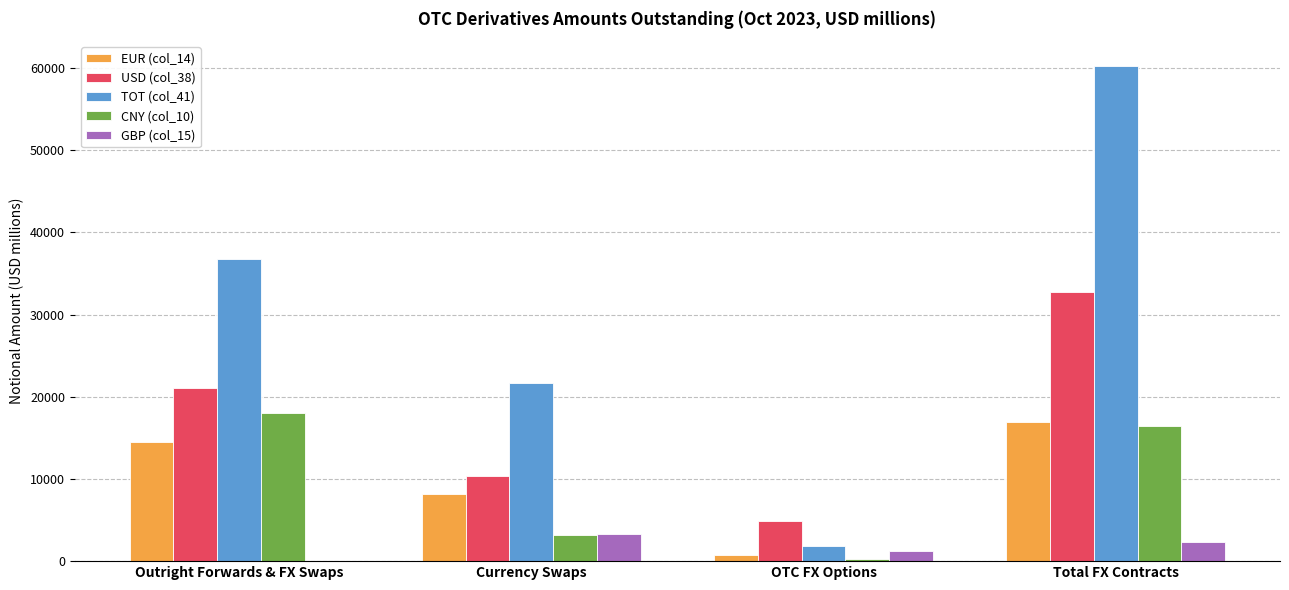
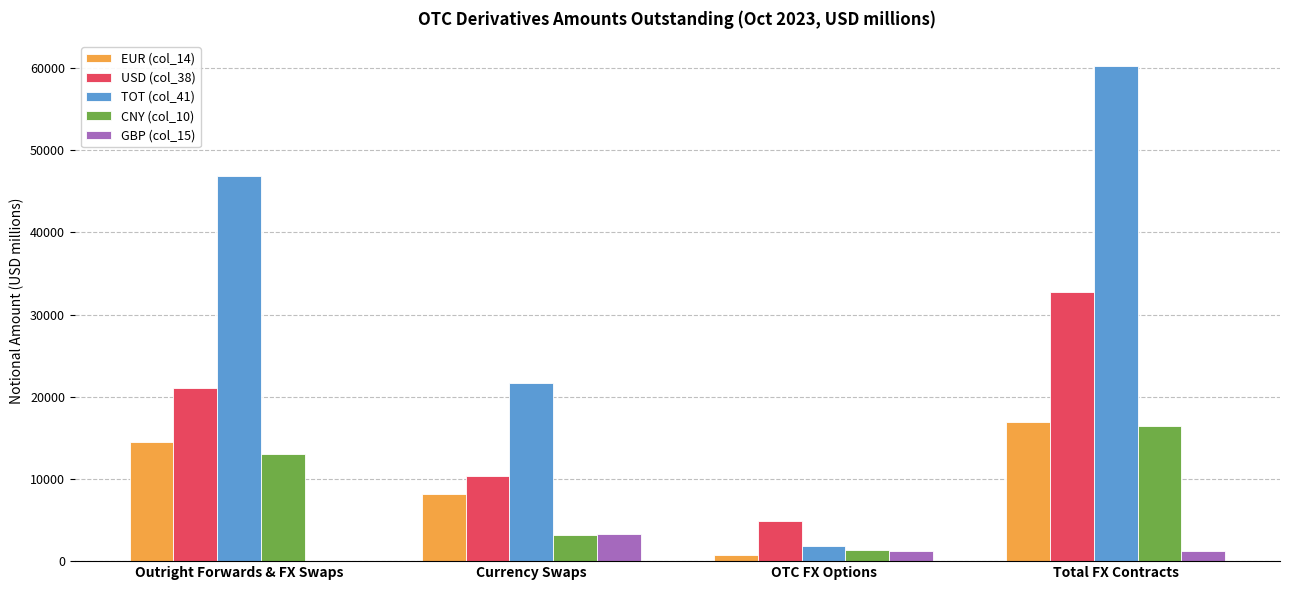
  {
    "EUR (col_14)": {
      "Outright Forwards & FX Swaps": 14000,
      "Currency Swaps": 8000,
      "OTC FX Options": 1000,
      "Total FX Contracts": 17000
    },
    "USD (col_38)": {
      "Outright Forwards & FX Swaps": 21000,
      "Currency Swaps": 10000,
      "OTC FX Options": 5000,
      "Total FX Contracts": 33000
    },
    "TOT (col_41)": {
-     "Outright Forwards & FX Swaps": 37000,
+     "Outright Forwards & FX Swaps": 47000,
      "Currency Swaps": 22000,
      "OTC FX Options": 2000,
      "Total FX Contracts": 60000
    },
    "CNY (col_10)": {
-     "Outright Forwards & FX Swaps": 18000,
+     "Outright Forwards & FX Swaps": 13000,
      "Currency Swaps": 3000,
-     "OTC FX Options": 0,
+     "OTC FX Options": 1000,
      "Total FX Contracts": 16000
    },
    "GBP (col_15)": {
      "Currency Swaps": 3000,
      "OTC FX Options": 1000,
-     "Total FX Contracts": 2000
+     "Total FX Contracts": 1000
    }
  }
